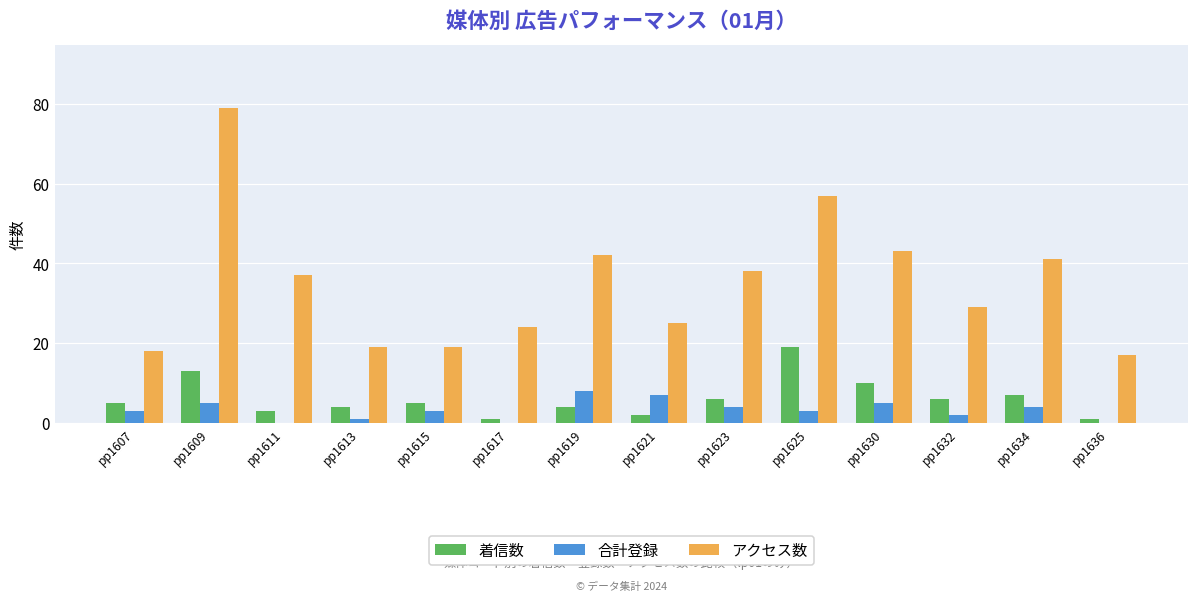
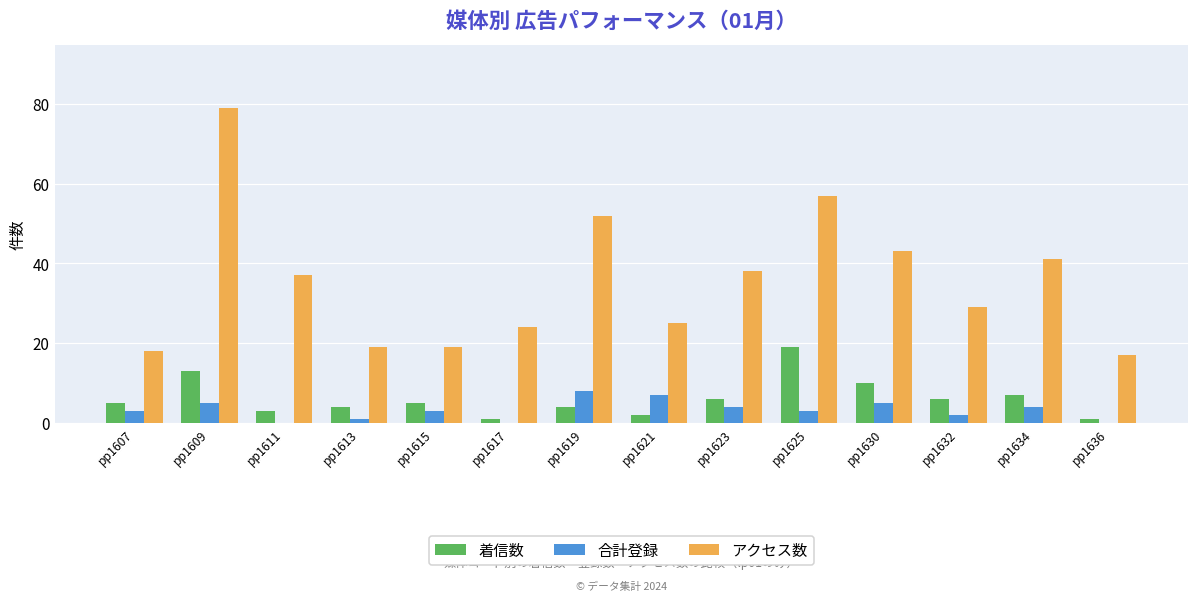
  {
    "着信数": {
      "pp1607": 5,
      "pp1609": 13,
      "pp1611": 3,
      "pp1613": 4,
      "pp1615": 5,
      "pp1617": 1,
      "pp1619": 4,
      "pp1621": 2,
      "pp1623": 6,
      "pp1625": 19,
      "pp1630": 10,
      "pp1632": 6,
      "pp1634": 7,
      "pp1636": 1
    },
    "合計登録": {
      "pp1607": 3,
      "pp1609": 5,
      "pp1611": 0,
      "pp1613": 1,
      "pp1615": 3,
      "pp1617": 0,
      "pp1619": 8,
      "pp1621": 7,
      "pp1623": 4,
      "pp1625": 3,
      "pp1630": 5,
      "pp1632": 2,
      "pp1634": 4,
      "pp1636": 0
    },
    "アクセス数": {
      "pp1607": 18,
      "pp1609": 79,
      "pp1611": 37,
      "pp1613": 19,
      "pp1615": 19,
      "pp1617": 24,
-     "pp1619": 42,
+     "pp1619": 52,
      "pp1621": 25,
      "pp1623": 38,
      "pp1625": 57,
      "pp1630": 43,
      "pp1632": 29,
      "pp1634": 41,
      "pp1636": 17
    }
  }
